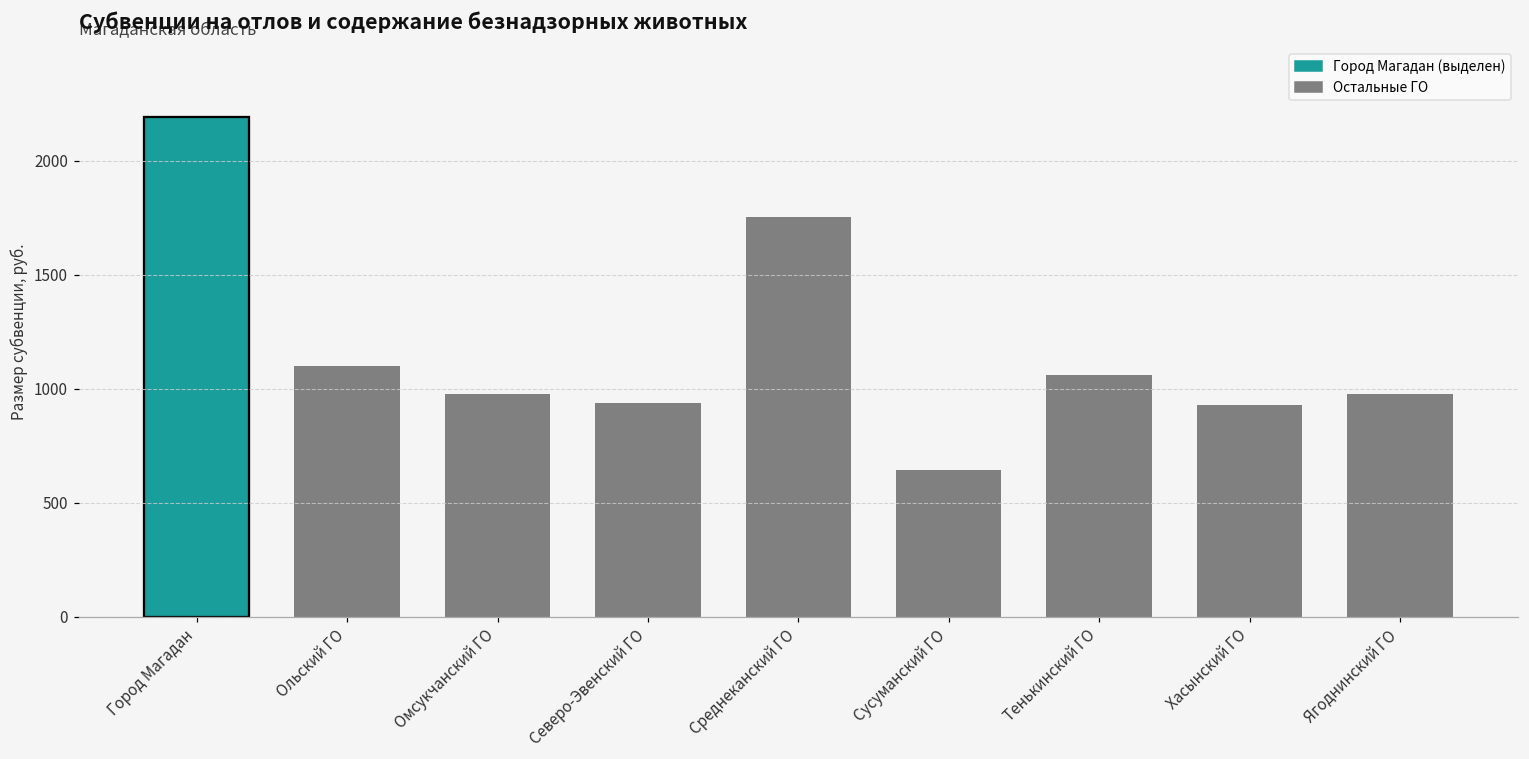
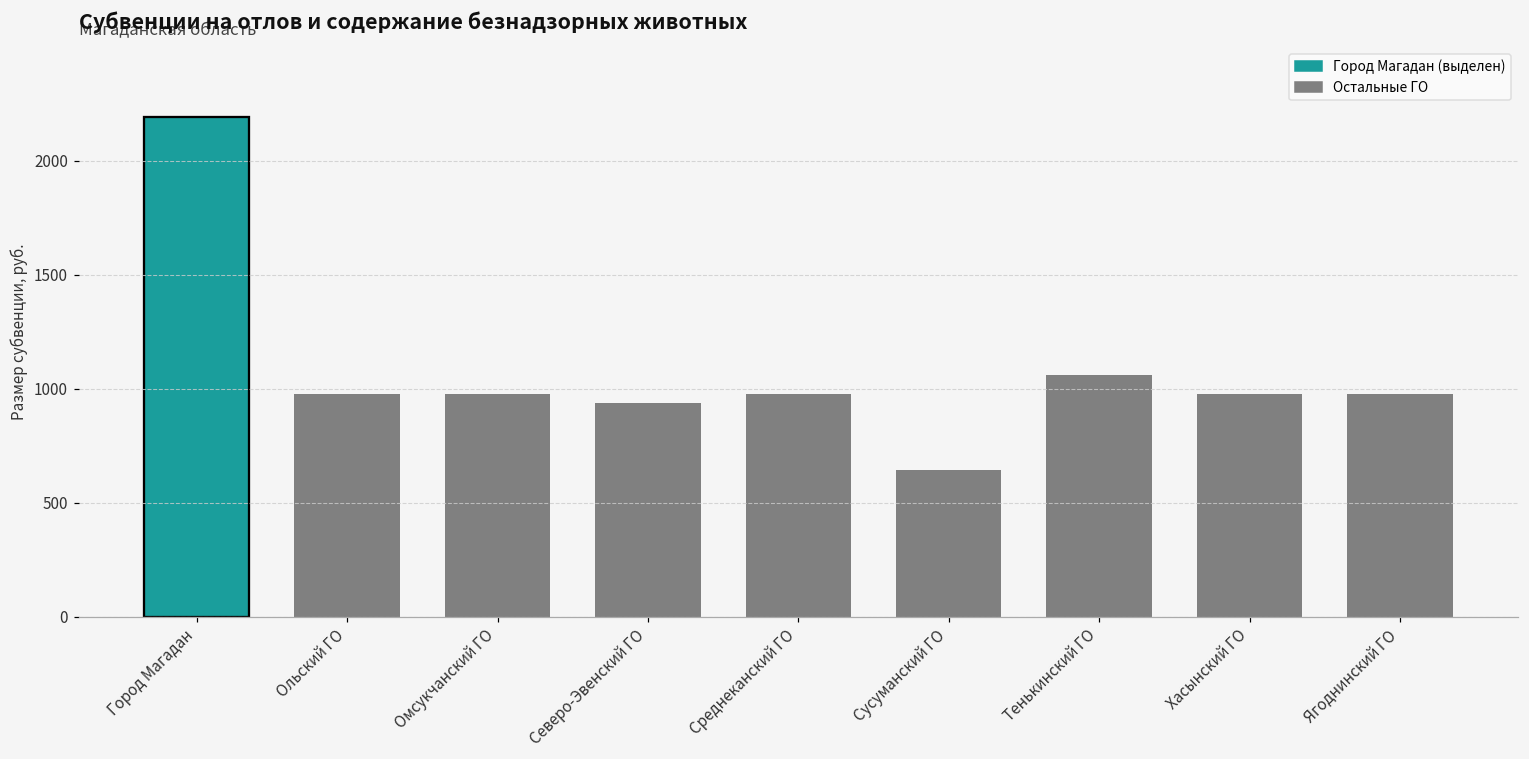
  {
    "Город Магадан": 2190,
-   "Ольский ГО": 1100,
+   "Ольский ГО": 980,
    "Омсукчанский ГО": 980,
    "Северо-Эвенский ГО": 940,
-   "Среднеканский ГО": 1760,
+   "Среднеканский ГО": 980,
    "Сусуманский ГО": 640,
    "Тенькинский ГО": 1060,
-   "Хасынский ГО": 930,
+   "Хасынский ГО": 980,
    "Ягоднинский ГО": 980
  }
